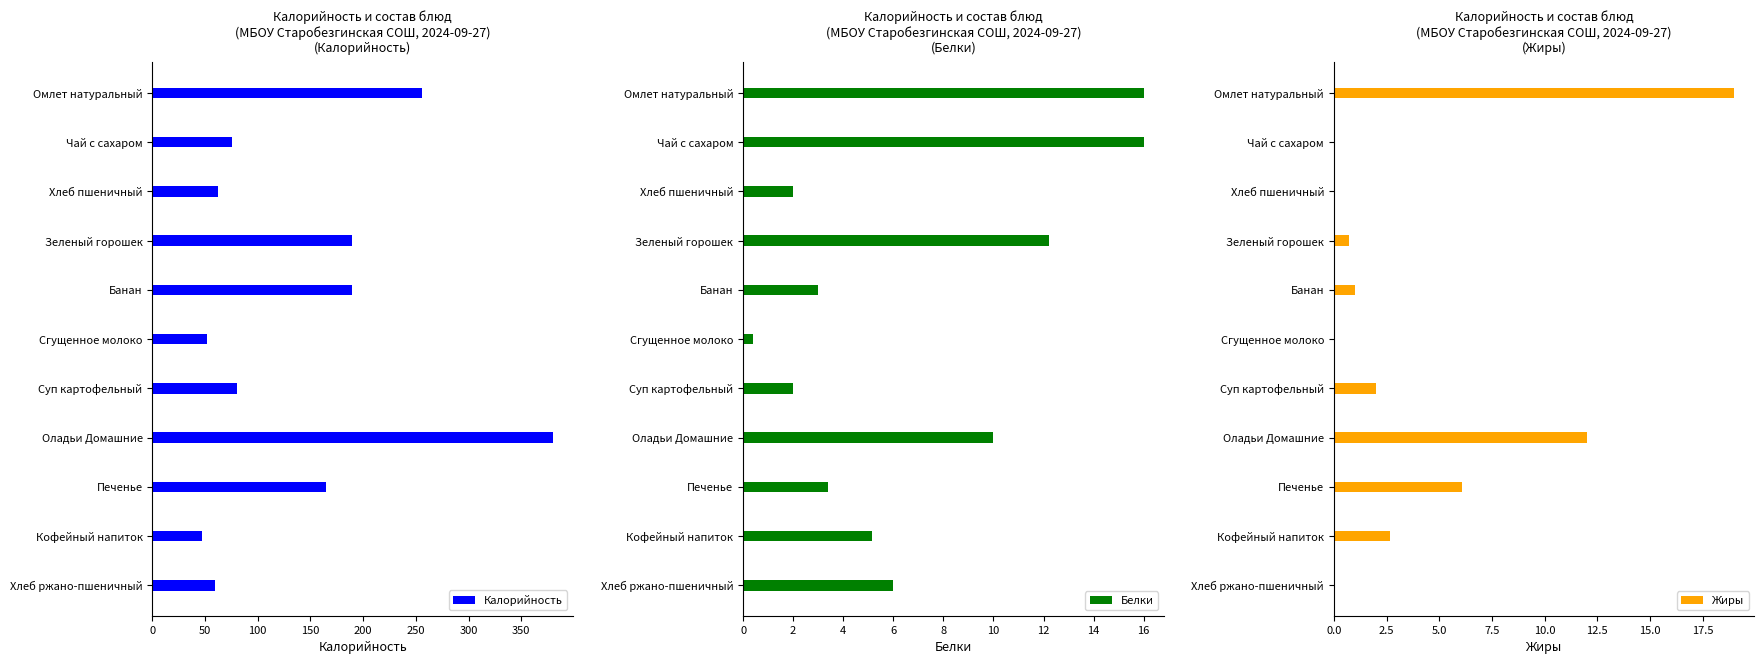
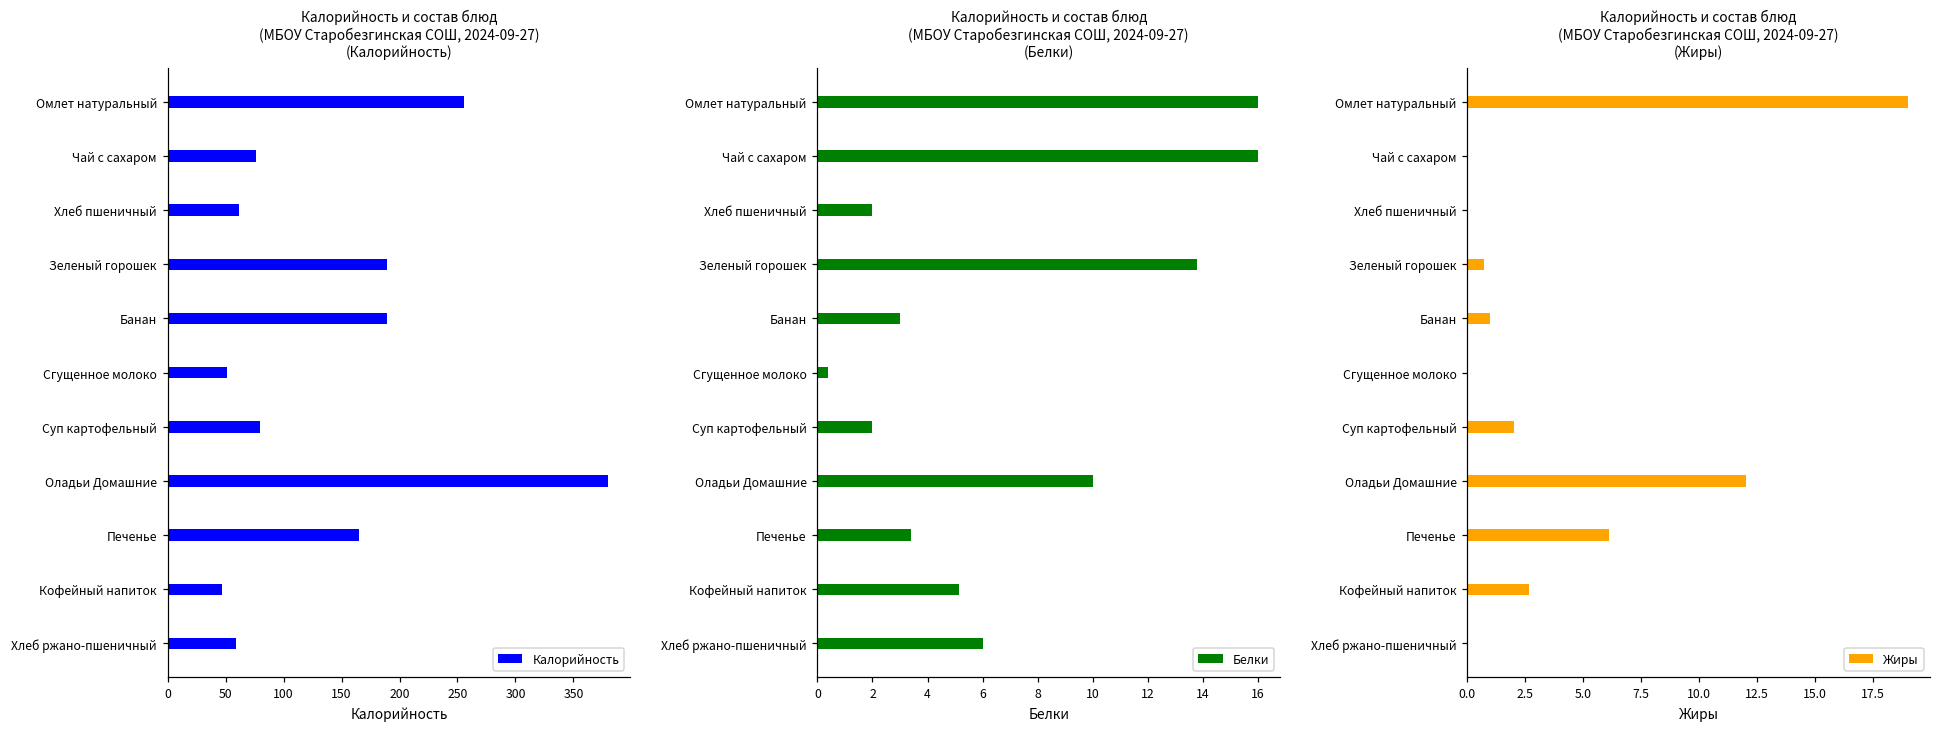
  {
    "Калорийность и состав блюд (МБОУ Старобезгинская СОШ, 2024-09-27) (Калорийность)": {
      "Омлет натуральный": 256,
      "Чай с сахаром": 76,
      "Хлеб пшеничный": 62,
      "Зеленый горошек": 190,
      "Банан": 189,
      "Сгущенное молоко": 52,
      "Суп картофельный": 80,
      "Оладьи Домашние": 380,
      "Печенье": 165,
      "Кофейный напиток": 47,
      "Хлеб ржано-пшеничный": 59
    },
    "Калорийность и состав блюд (МБОУ Старобезгинская СОШ, 2024-09-27) (Белки)": {
      "Омлет натуральный": 16.0,
      "Чай с сахаром": 16.0,
      "Хлеб пшеничный": 2.0,
-     "Зеленый горошек": 12.2,
+     "Зеленый горошек": 13.8,
      "Банан": 3.0,
      "Сгущенное молоко": 0.4,
      "Суп картофельный": 2.0,
      "Оладьи Домашние": 10.0,
      "Печенье": 3.4,
      "Кофейный напиток": 5.1,
      "Хлеб ржано-пшеничный": 6.0
    },
    "Калорийность и состав блюд (МБОУ Старобезгинская СОШ, 2024-09-27) (Жиры)": {
      "Омлет натуральный": 19.0,
      "Чай с сахаром": 0.0,
      "Хлеб пшеничный": 0.0,
      "Зеленый горошек": 0.7,
      "Банан": 1.0,
      "Сгущенное молоко": 0.0,
      "Суп картофельный": 2.0,
      "Оладьи Домашние": 12.0,
      "Печенье": 6.1,
      "Кофейный напиток": 2.7,
      "Хлеб ржано-пшеничный": 0.0
    }
  }
